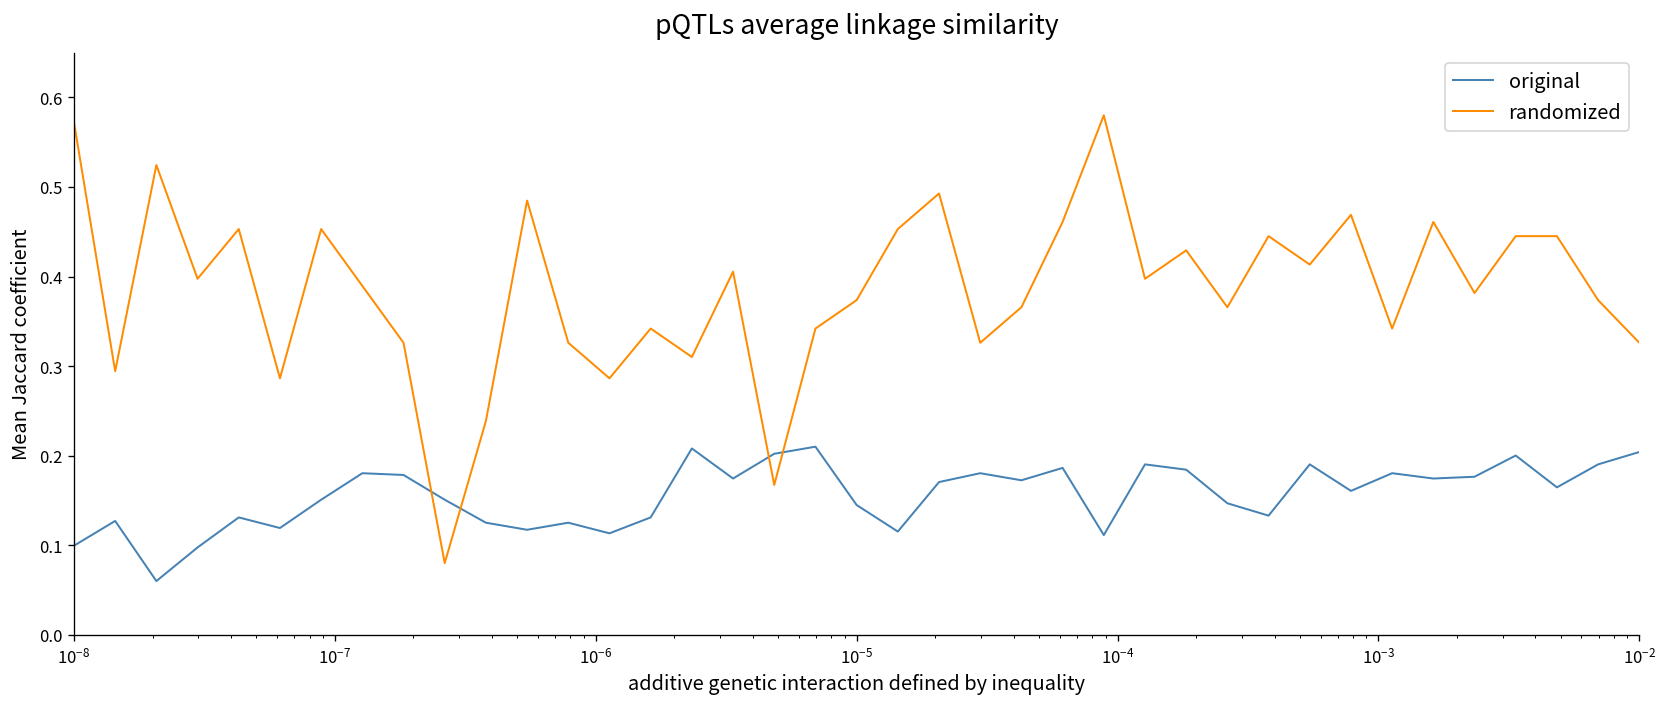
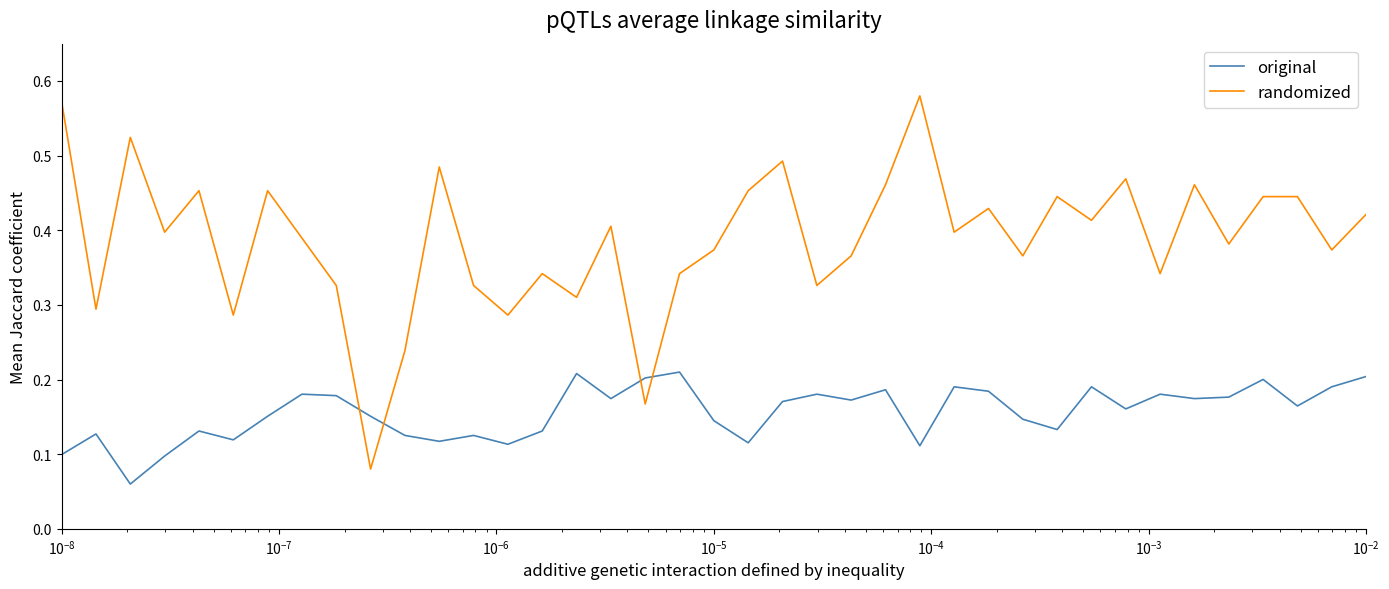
  {
    "original": {
      "10^-8": 0.10,
      "10^-5": 0.14,
      "10^-2": 0.20
    },
    "randomized": {
      "10^-8": 0.57,
      "10^-5": 0.37,
-     "10^-2": 0.33
+     "10^-2": 0.42
    }
  }
